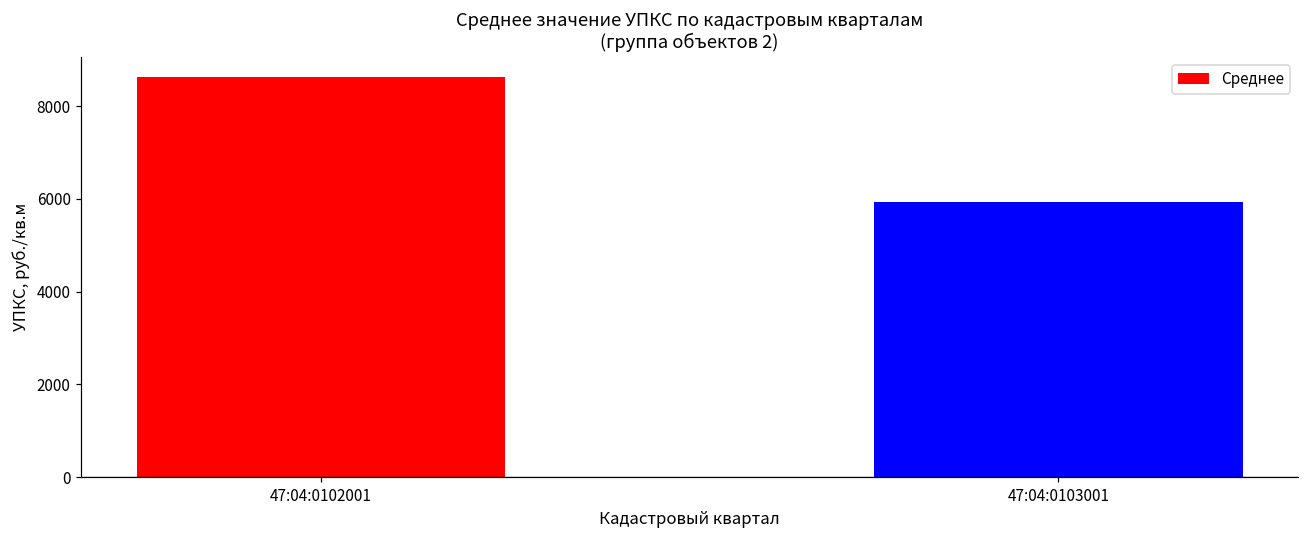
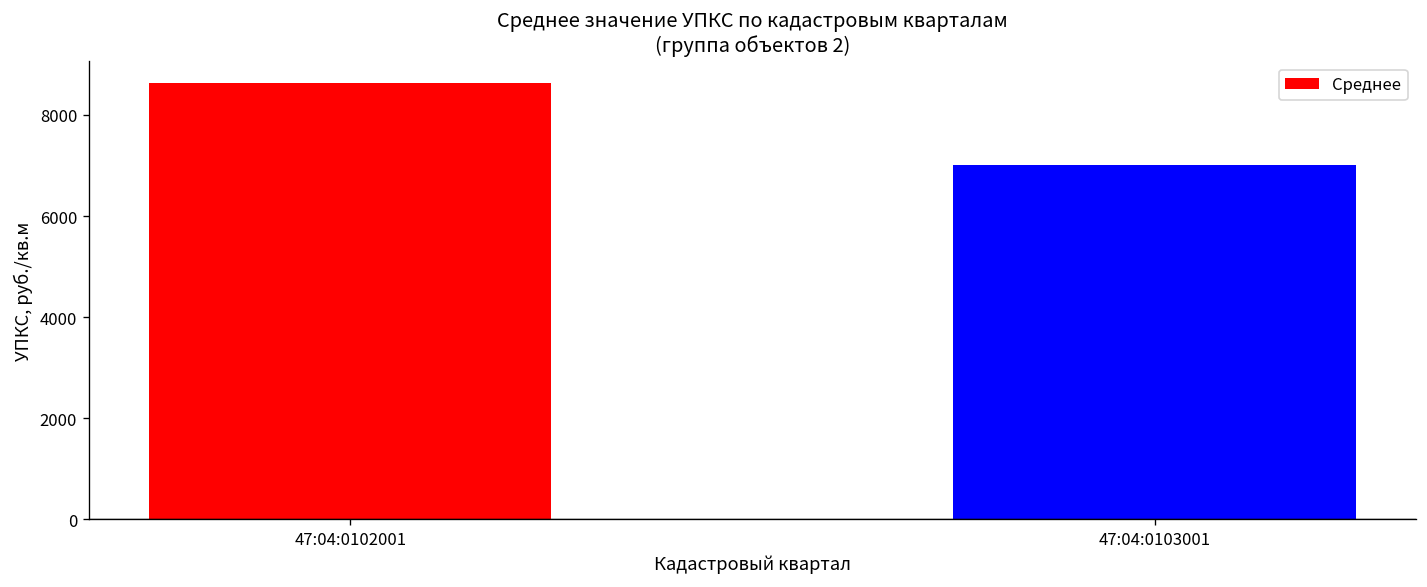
  {
    "47:04:0102001": 8600,
-   "47:04:0103001": 5900
+   "47:04:0103001": 7000
  }
